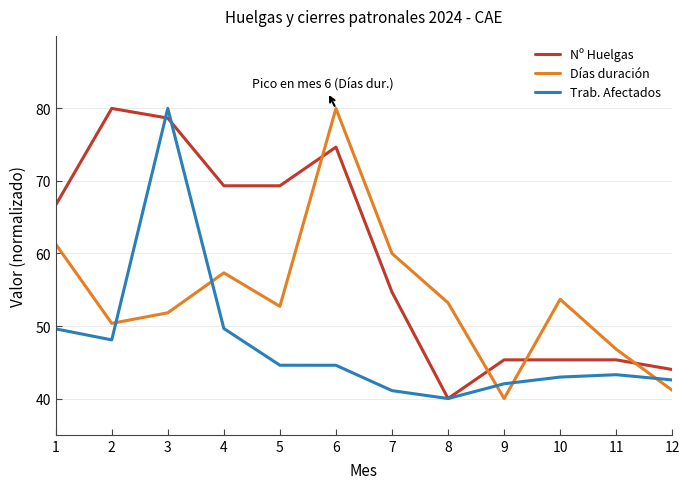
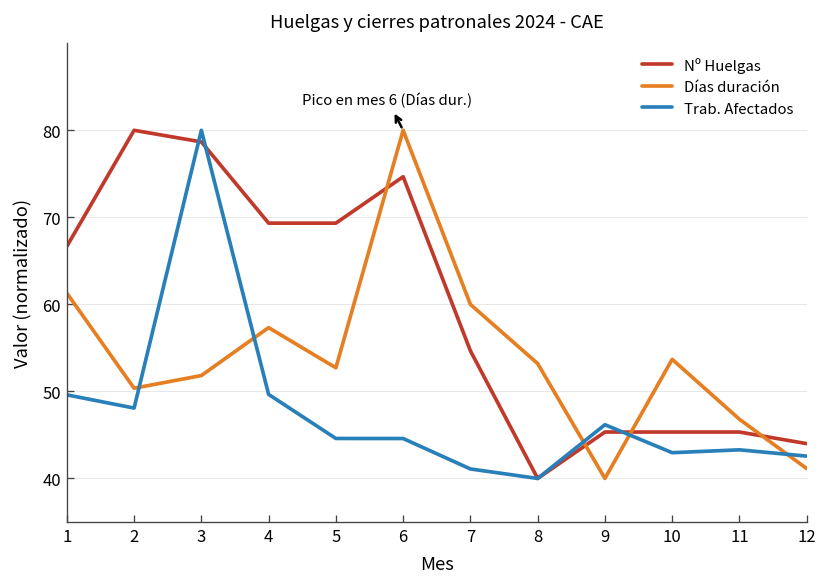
  {
    "Nº Huelgas": {
      "1": 67,
      "2": 80,
      "3": 79,
      "4": 69,
      "5": 69,
      "6": 75,
      "7": 55,
      "9": 45,
      "10": 45,
      "11": 45,
      "12": 44
    },
    "Días duración": {
      "1": 61,
      "2": 50,
      "3": 52,
      "4": 57,
      "5": 53,
      "7": 60,
      "8": 53,
      "9": 40,
      "10": 54,
      "11": 47,
      "12": 41
    },
    "Trab. Afectados": {
      "1": 50,
      "2": 48,
      "3": 80,
      "4": 50,
      "5": 45,
      "6": 45,
      "7": 41,
-     "9": 42,
+     "9": 46,
      "10": 43,
      "11": 43,
      "12": 43
    }
  }
